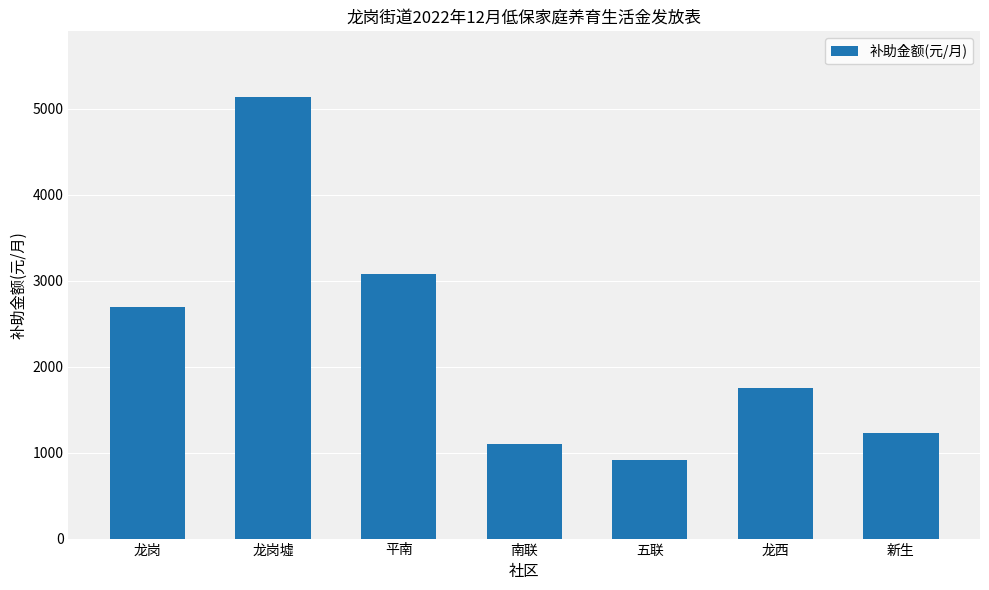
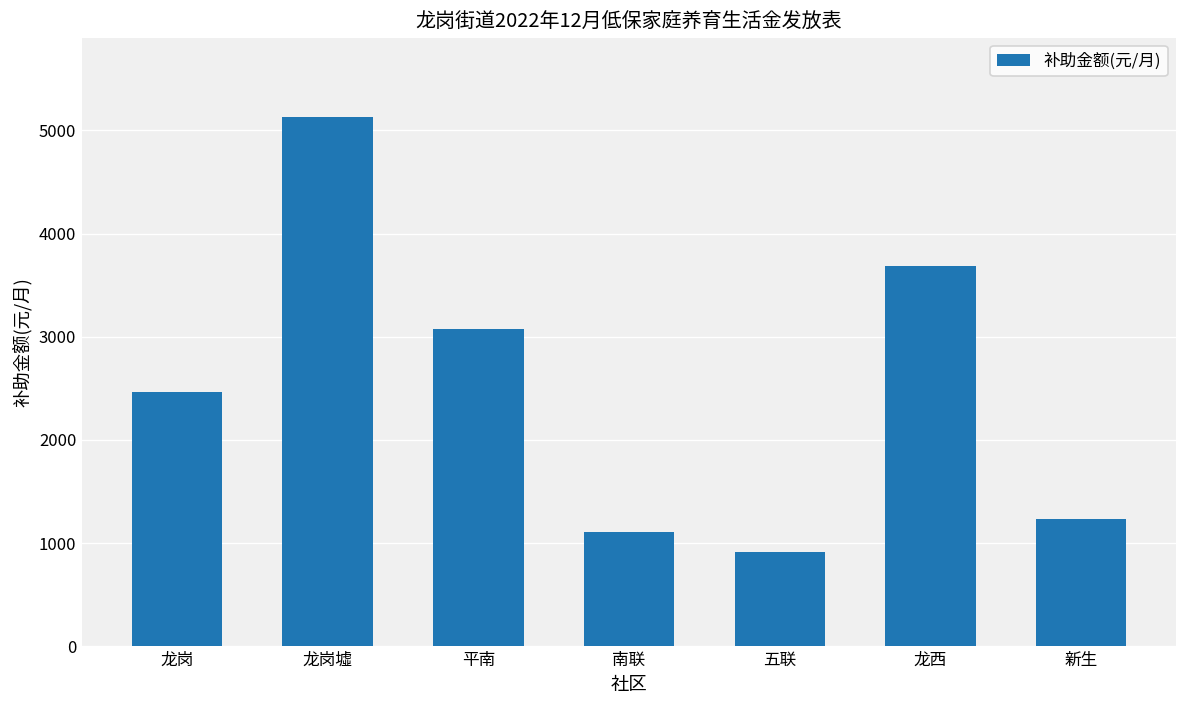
  {
-   "龙岗": 2700,
+   "龙岗": 2500,
    "龙岗墟": 5100,
    "平南": 3100,
    "南联": 1100,
    "五联": 900,
-   "龙西": 1800,
+   "龙西": 3700,
    "新生": 1200
  }
